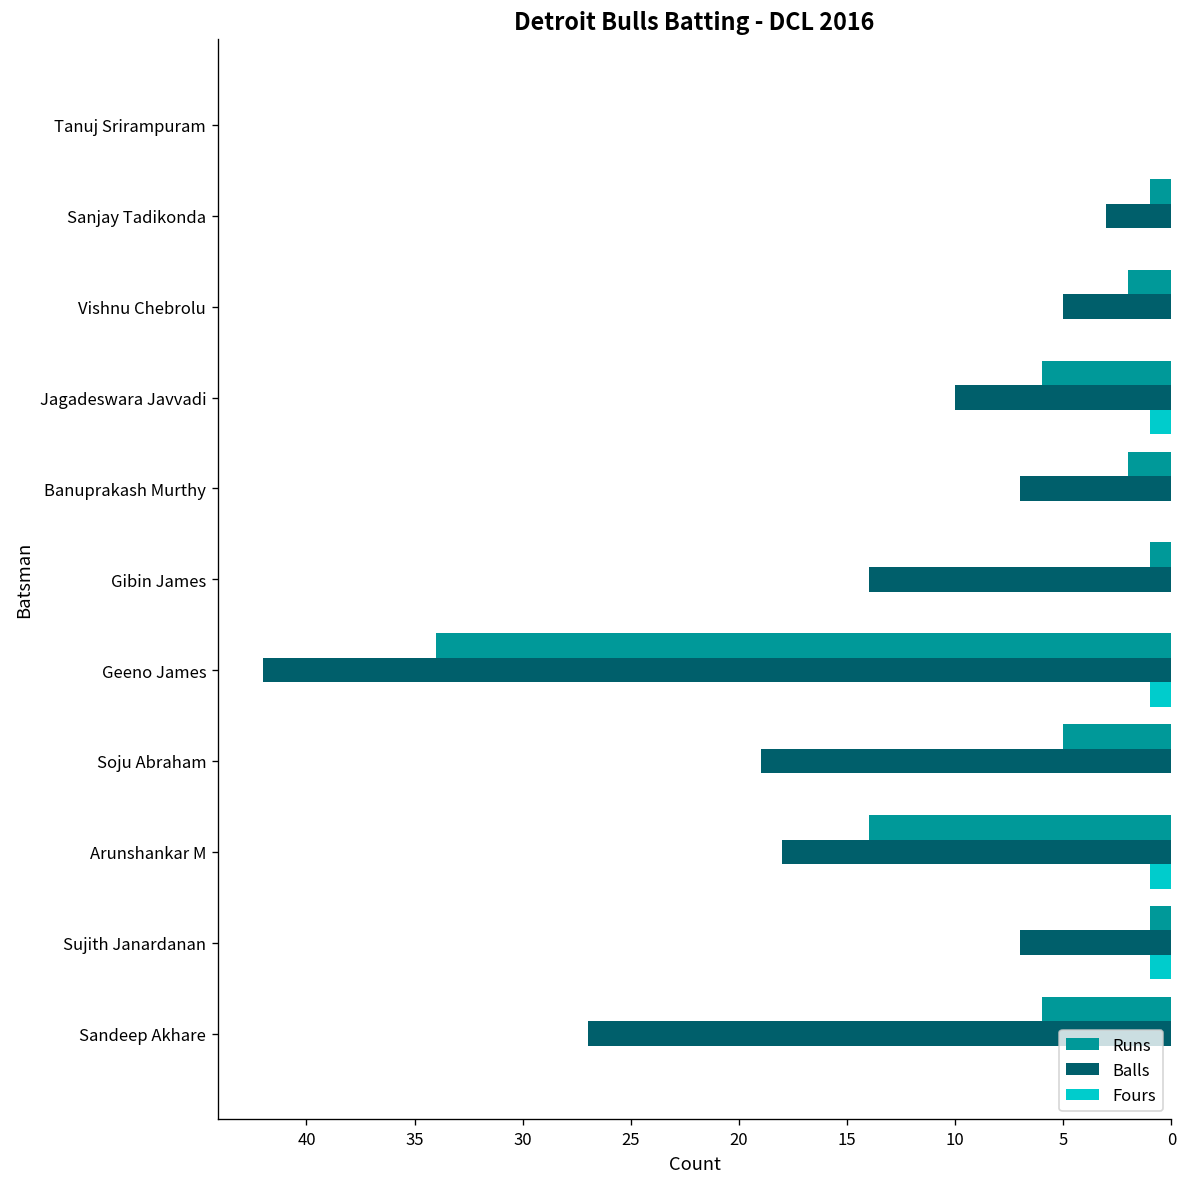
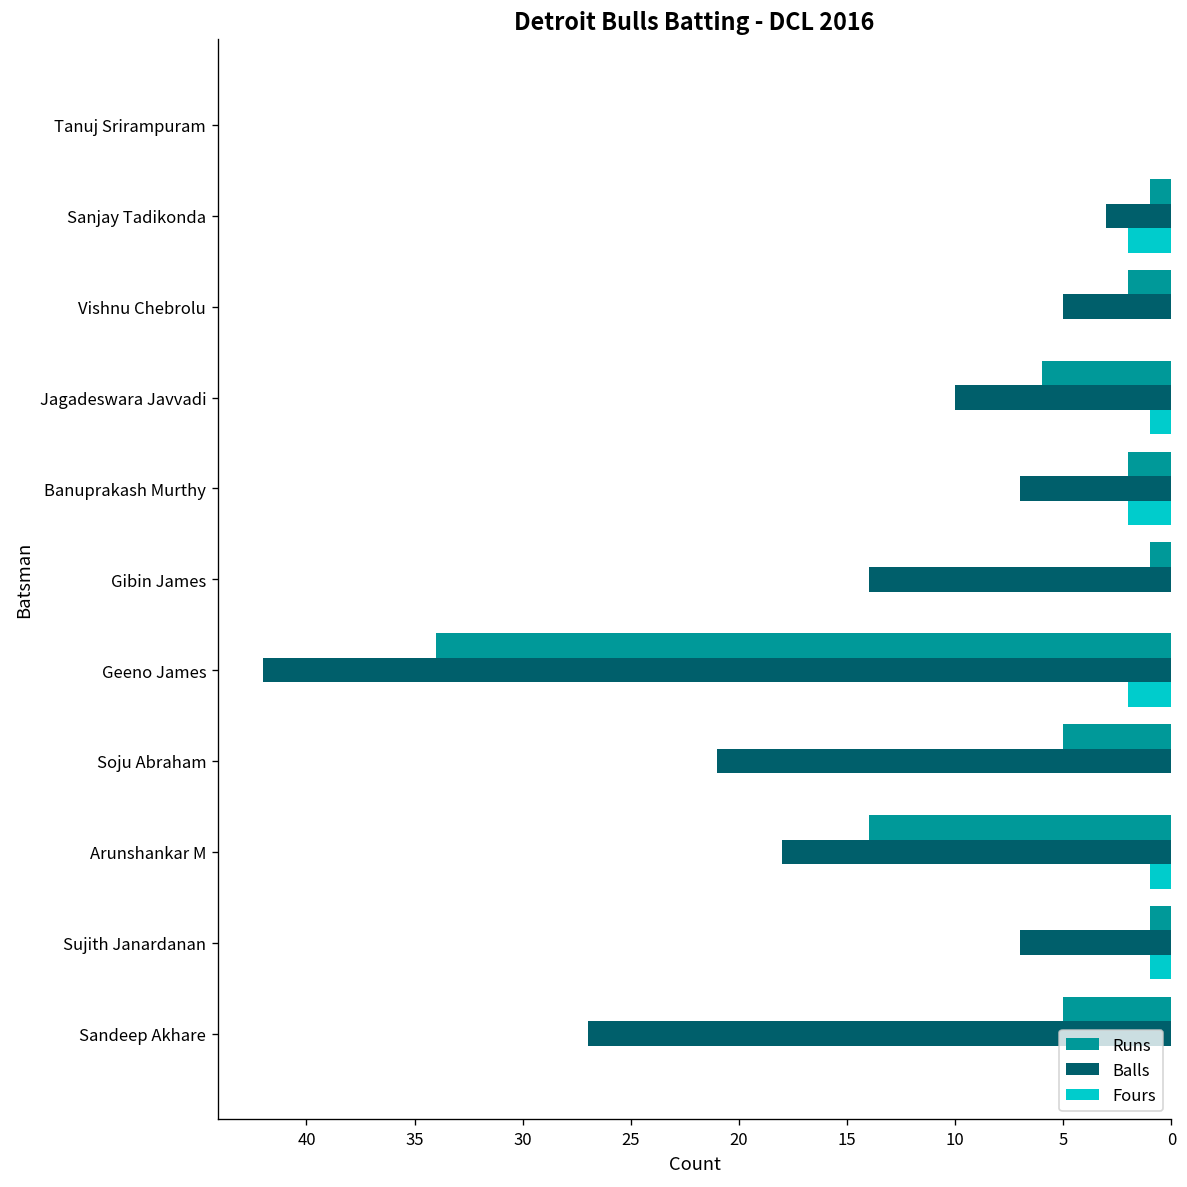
  {
    "Runs": {
      "Tanuj Srirampuram": 0,
      "Sanjay Tadikonda": 1,
      "Vishnu Chebrolu": 2,
      "Jagadeswara Javvadi": 6,
      "Banuprakash Murthy": 2,
      "Gibin James": 1,
      "Geeno James": 34,
      "Soju Abraham": 5,
      "Arunshankar M": 14,
      "Sujith Janardanan": 1,
-     "Sandeep Akhare": 6
+     "Sandeep Akhare": 5
    },
    "Balls": {
      "Tanuj Srirampuram": 0,
      "Sanjay Tadikonda": 3,
      "Vishnu Chebrolu": 5,
      "Jagadeswara Javvadi": 10,
      "Banuprakash Murthy": 7,
      "Gibin James": 14,
      "Geeno James": 42,
-     "Soju Abraham": 19,
+     "Soju Abraham": 21,
      "Arunshankar M": 18,
      "Sujith Janardanan": 7,
      "Sandeep Akhare": 27
    },
    "Fours": {
      "Tanuj Srirampuram": 0,
-     "Sanjay Tadikonda": 0,
+     "Sanjay Tadikonda": 2,
      "Vishnu Chebrolu": 0,
      "Jagadeswara Javvadi": 1,
-     "Banuprakash Murthy": 0,
+     "Banuprakash Murthy": 2,
      "Gibin James": 0,
-     "Geeno James": 1,
+     "Geeno James": 2,
      "Soju Abraham": 0,
      "Arunshankar M": 1,
      "Sujith Janardanan": 1,
      "Sandeep Akhare": 0
    }
  }
